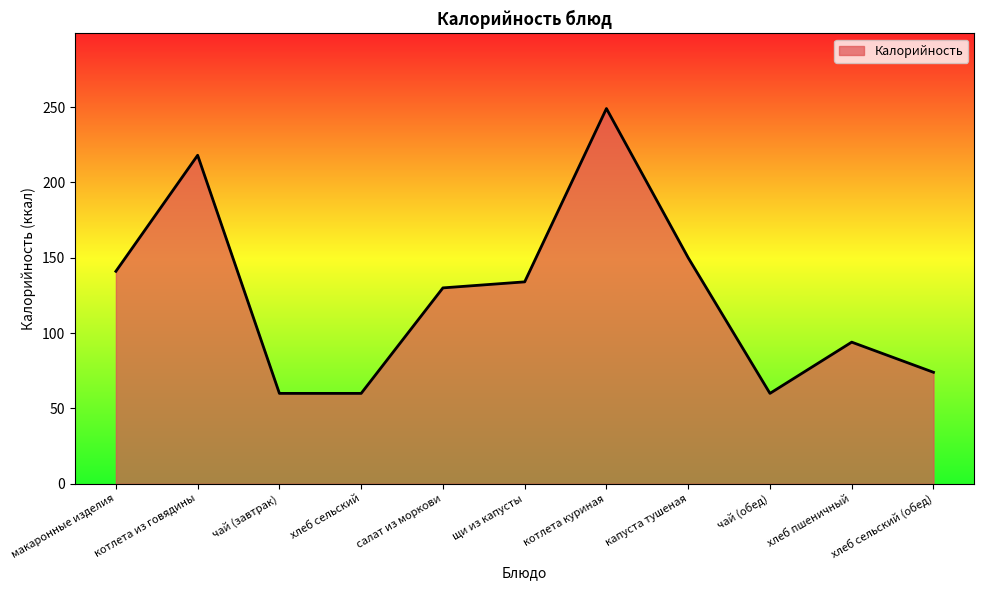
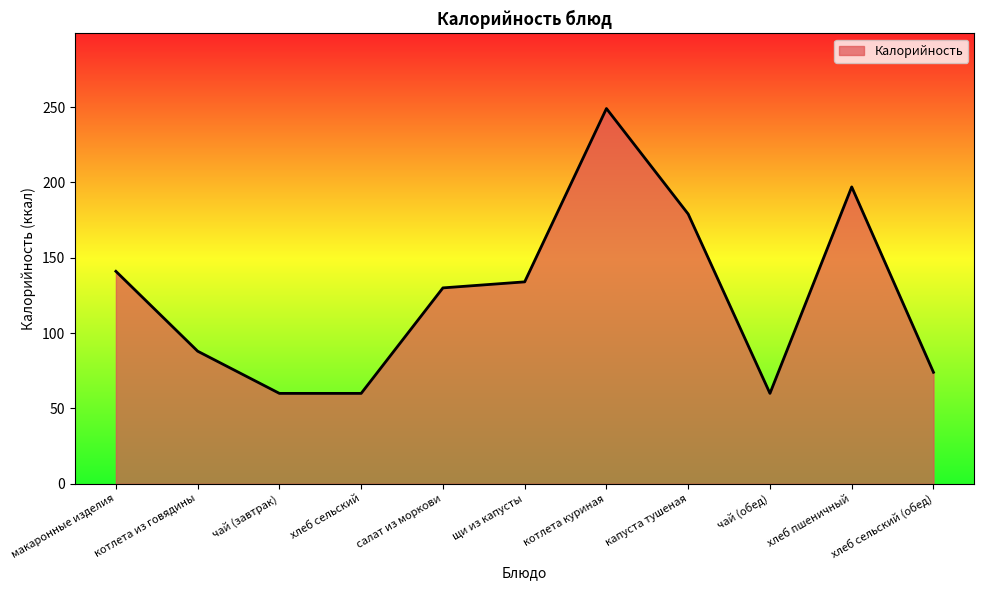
  {
    "макаронные изделия": 141,
-   "котлета из говядины": 218,
+   "котлета из говядины": 88,
    "чай (завтрак)": 60,
    "хлеб сельский": 60,
    "салат из моркови": 130,
    "щи из капусты": 134,
    "котлета куриная": 249,
-   "капуста тушеная": 150,
+   "капуста тушеная": 179,
    "чай (обед)": 60,
-   "хлеб пшеничный": 94,
+   "хлеб пшеничный": 197,
    "хлеб сельский (обед)": 74
  }
